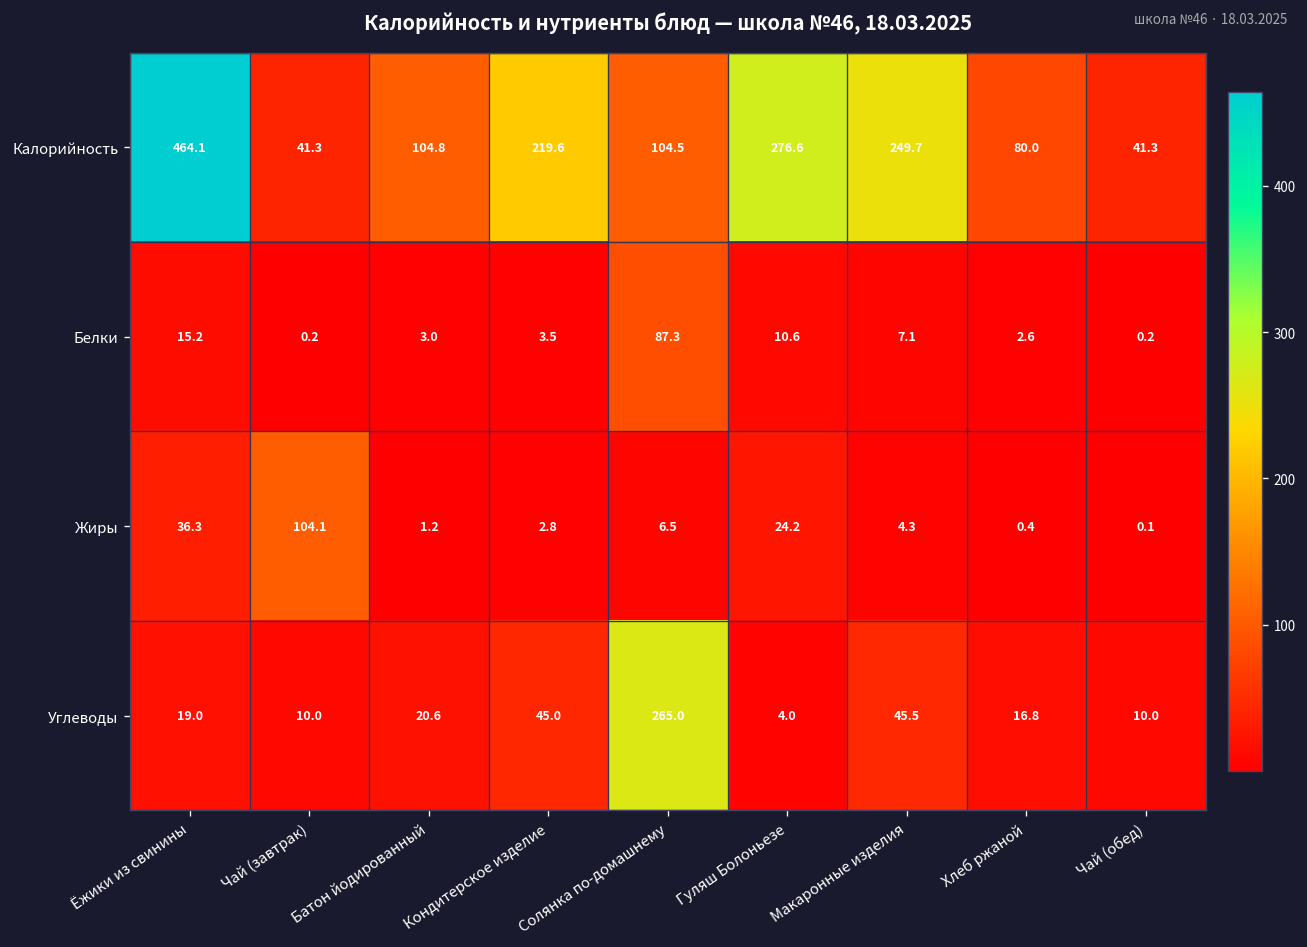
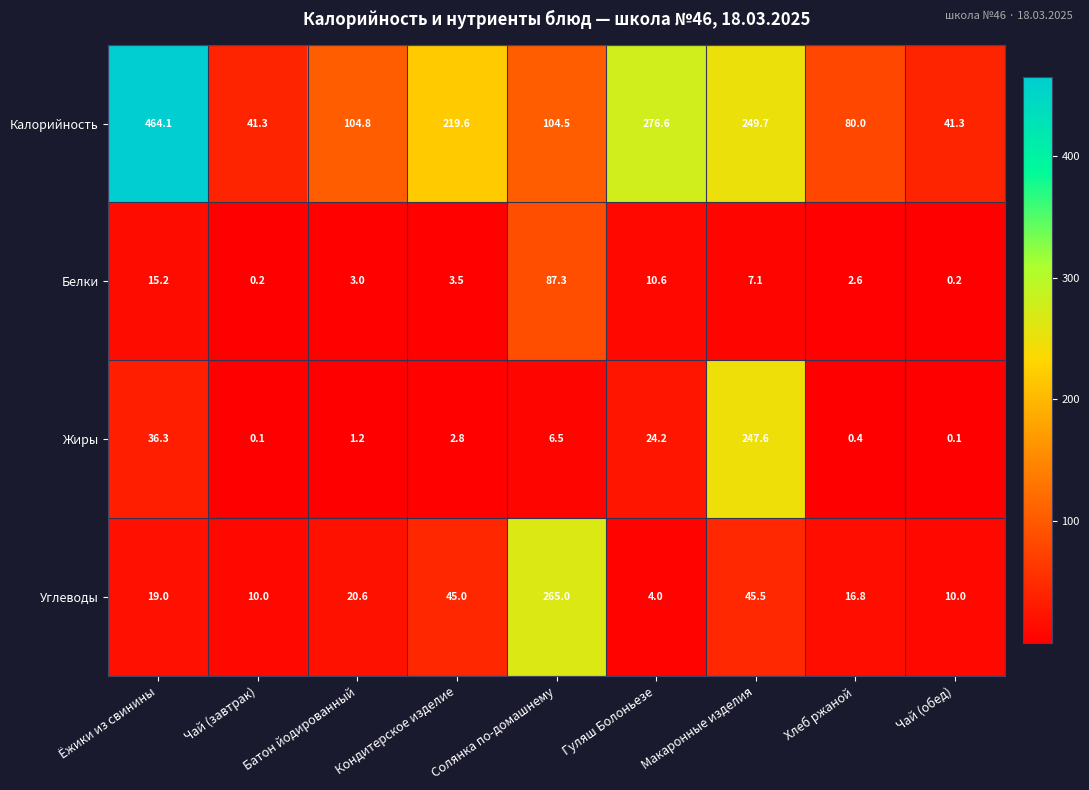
  {
    "Калорийность": {
      "Ёжики из свинины": 464.1,
      "Чай (завтрак)": 41.3,
      "Батон йодированный": 104.8,
      "Кондитерское изделие": 219.6,
      "Солянка по-домашнему": 104.5,
      "Гуляш Болоньезе": 276.6,
      "Макаронные изделия": 249.7,
      "Хлеб ржаной": 80.0,
      "Чай (обед)": 41.3
    },
    "Белки": {
      "Ёжики из свинины": 15.2,
      "Чай (завтрак)": 0.2,
      "Батон йодированный": 3.0,
      "Кондитерское изделие": 3.5,
      "Солянка по-домашнему": 87.3,
      "Гуляш Болоньезе": 10.6,
      "Макаронные изделия": 7.1,
      "Хлеб ржаной": 2.6,
      "Чай (обед)": 0.2
    },
    "Жиры": {
      "Ёжики из свинины": 36.3,
-     "Чай (завтрак)": 104.1,
+     "Чай (завтрак)": 0.1,
      "Батон йодированный": 1.2,
      "Кондитерское изделие": 2.8,
      "Солянка по-домашнему": 6.5,
      "Гуляш Болоньезе": 24.2,
-     "Макаронные изделия": 4.3,
+     "Макаронные изделия": 247.6,
      "Хлеб ржаной": 0.4,
      "Чай (обед)": 0.1
    },
    "Углеводы": {
      "Ёжики из свинины": 19.0,
      "Чай (завтрак)": 10.0,
      "Батон йодированный": 20.6,
      "Кондитерское изделие": 45.0,
      "Солянка по-домашнему": 265.0,
      "Гуляш Болоньезе": 4.0,
      "Макаронные изделия": 45.5,
      "Хлеб ржаной": 16.8,
      "Чай (обед)": 10.0
    }
  }
